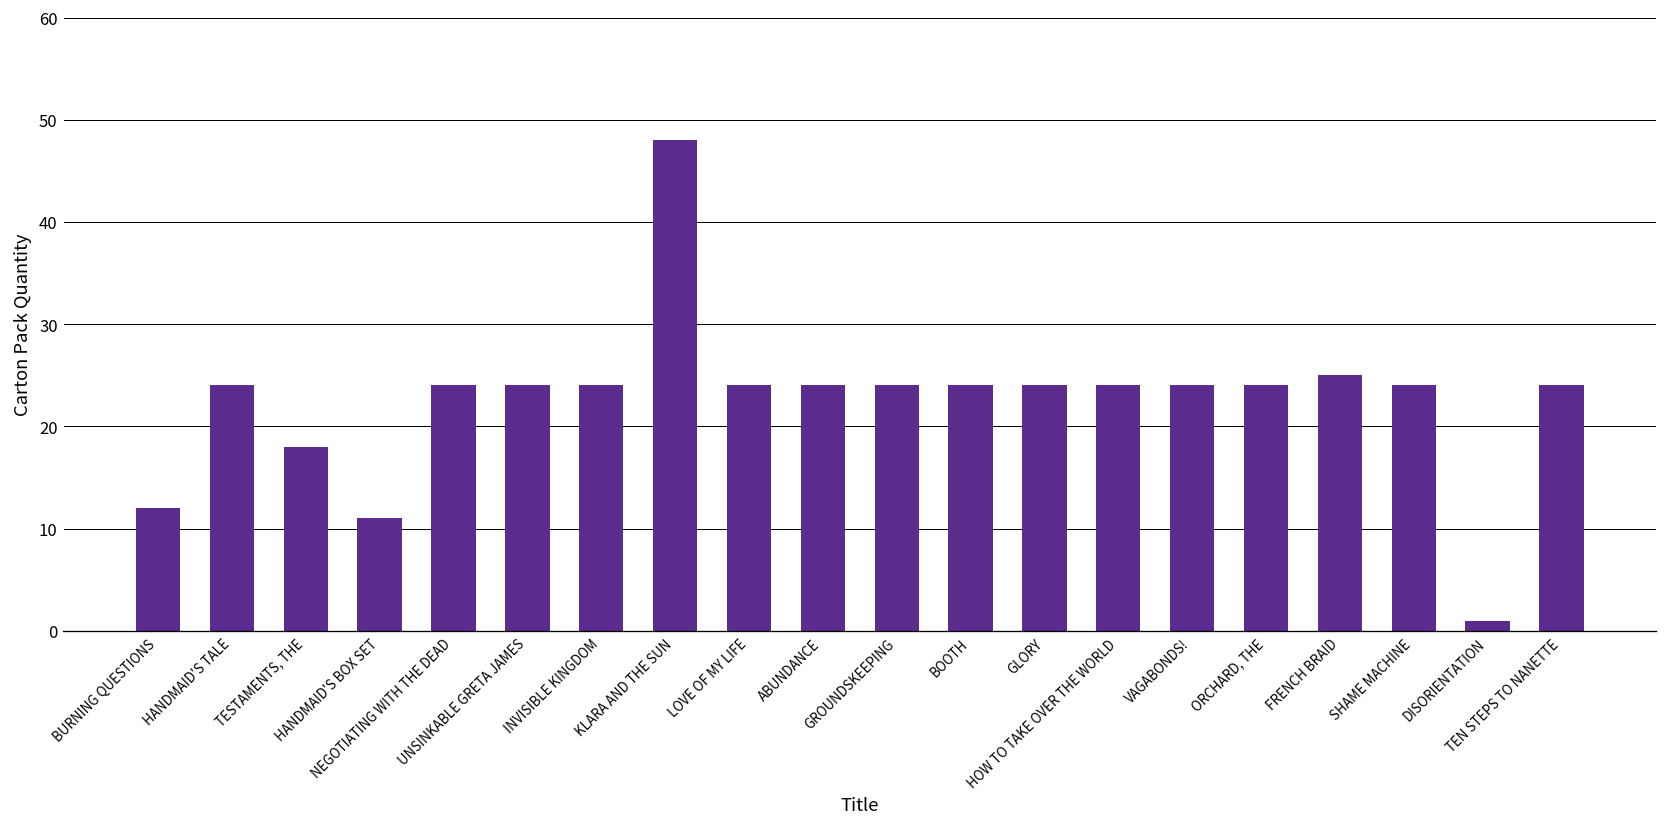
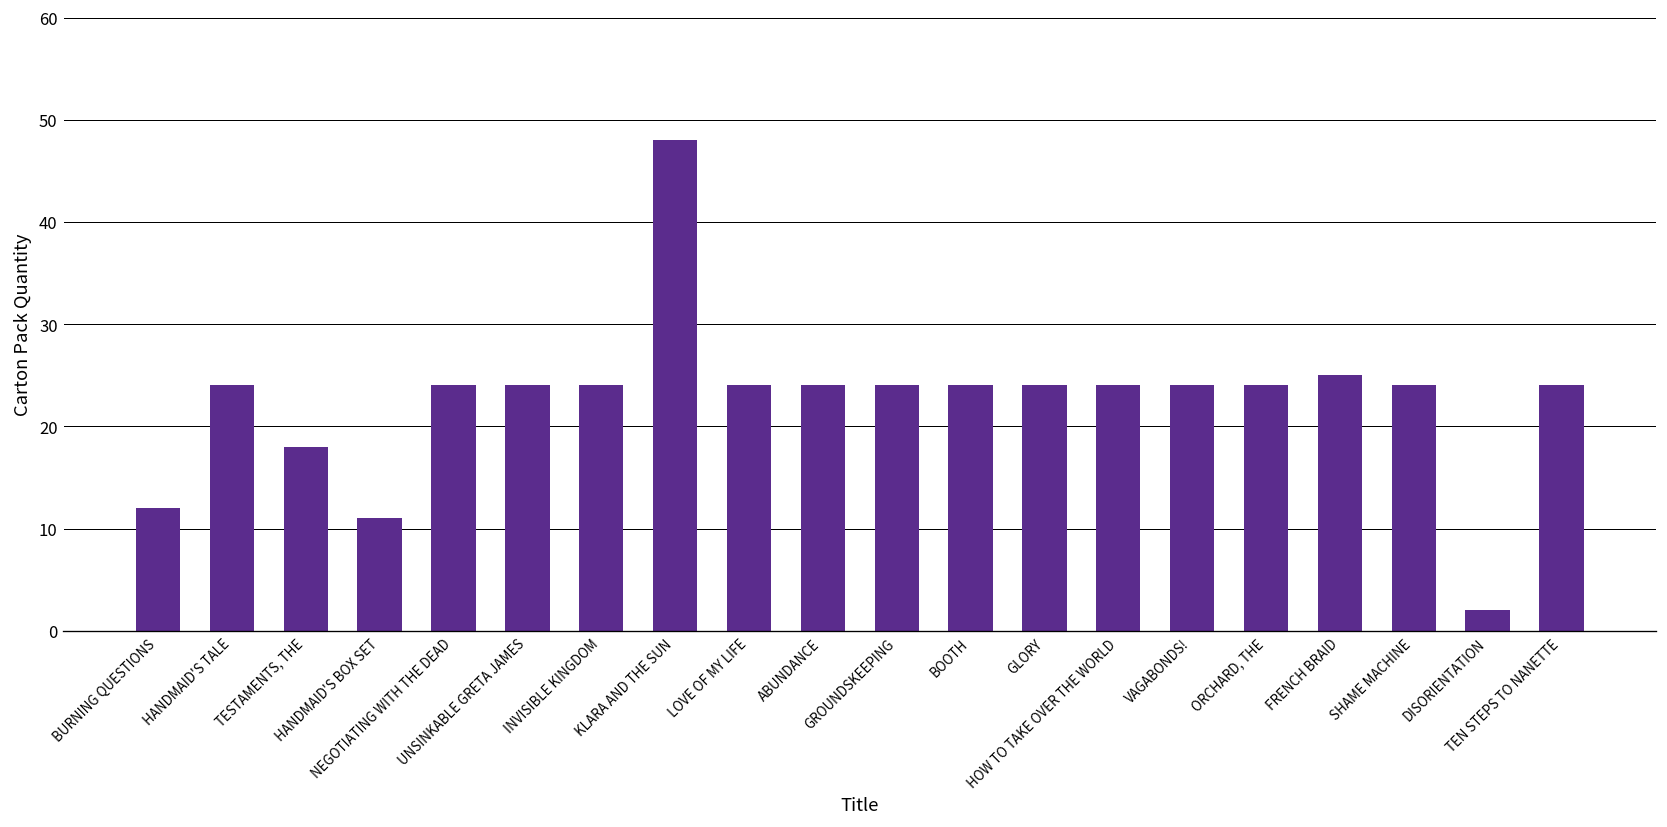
  {
    "BURNING QUESTIONS": 12,
    "HANDMAID'S TALE": 24,
    "TESTAMENTS, THE": 18,
    "HANDMAID'S BOX SET": 11,
    "NEGOTIATING WITH THE DEAD": 24,
    "UNSINKABLE GRETA JAMES": 24,
    "INVISIBLE KINGDOM": 24,
    "KLARA AND THE SUN": 48,
    "LOVE OF MY LIFE": 24,
    "ABUNDANCE": 24,
    "GROUNDSKEEPING": 24,
    "BOOTH": 24,
    "GLORY": 24,
    "HOW TO TAKE OVER THE WORLD": 24,
    "VAGABONDS!": 24,
    "ORCHARD, THE": 24,
    "FRENCH BRAID": 25,
    "SHAME MACHINE": 24,
-   "DISORIENTATION": 1,
+   "DISORIENTATION": 2,
    "TEN STEPS TO NANETTE": 24
  }
